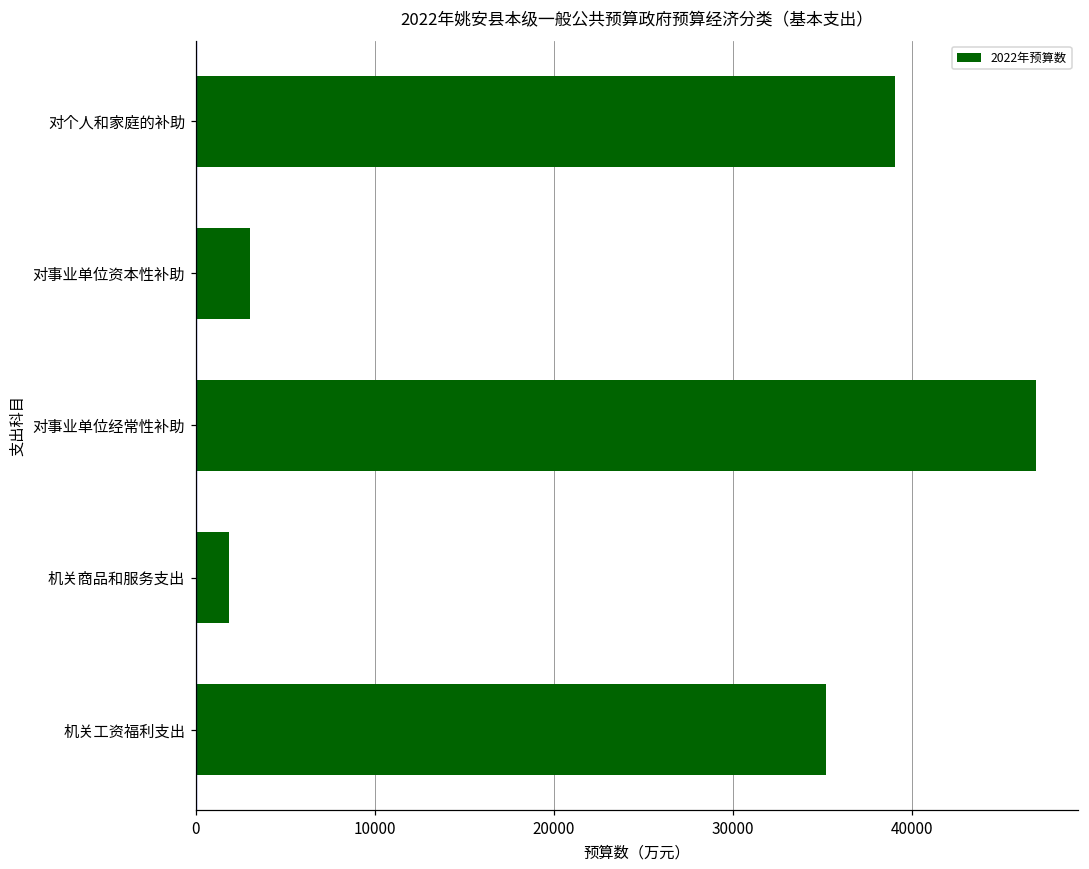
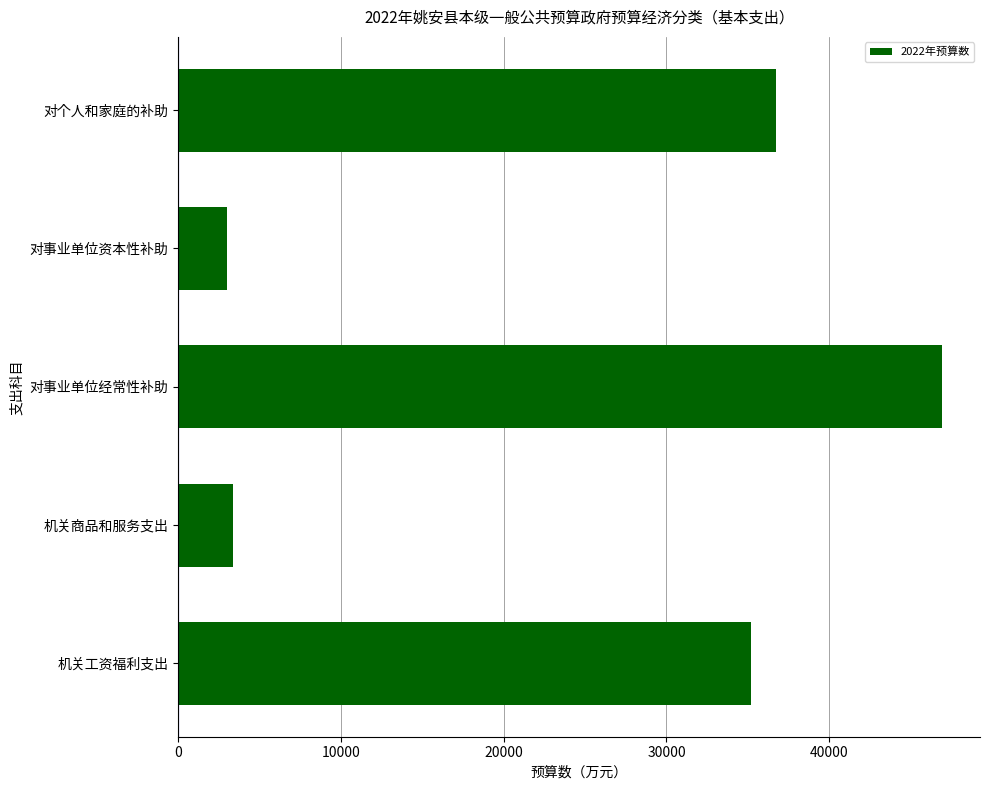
  {
-   "对个人和家庭的补助": 39000,
+   "对个人和家庭的补助": 36800,
    "对事业单位资本性补助": 3000,
    "对事业单位经常性补助": 46900,
-   "机关商品和服务支出": 1900,
+   "机关商品和服务支出": 3400,
    "机关工资福利支出": 35200
  }
